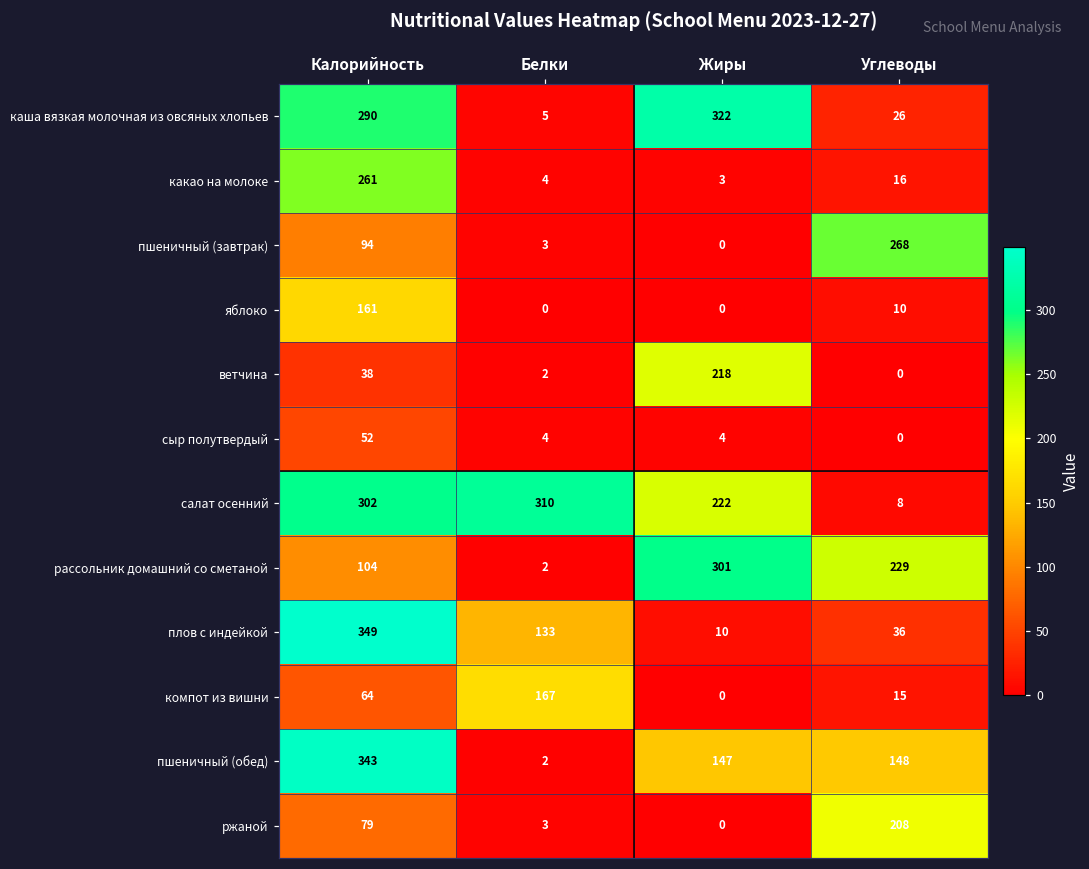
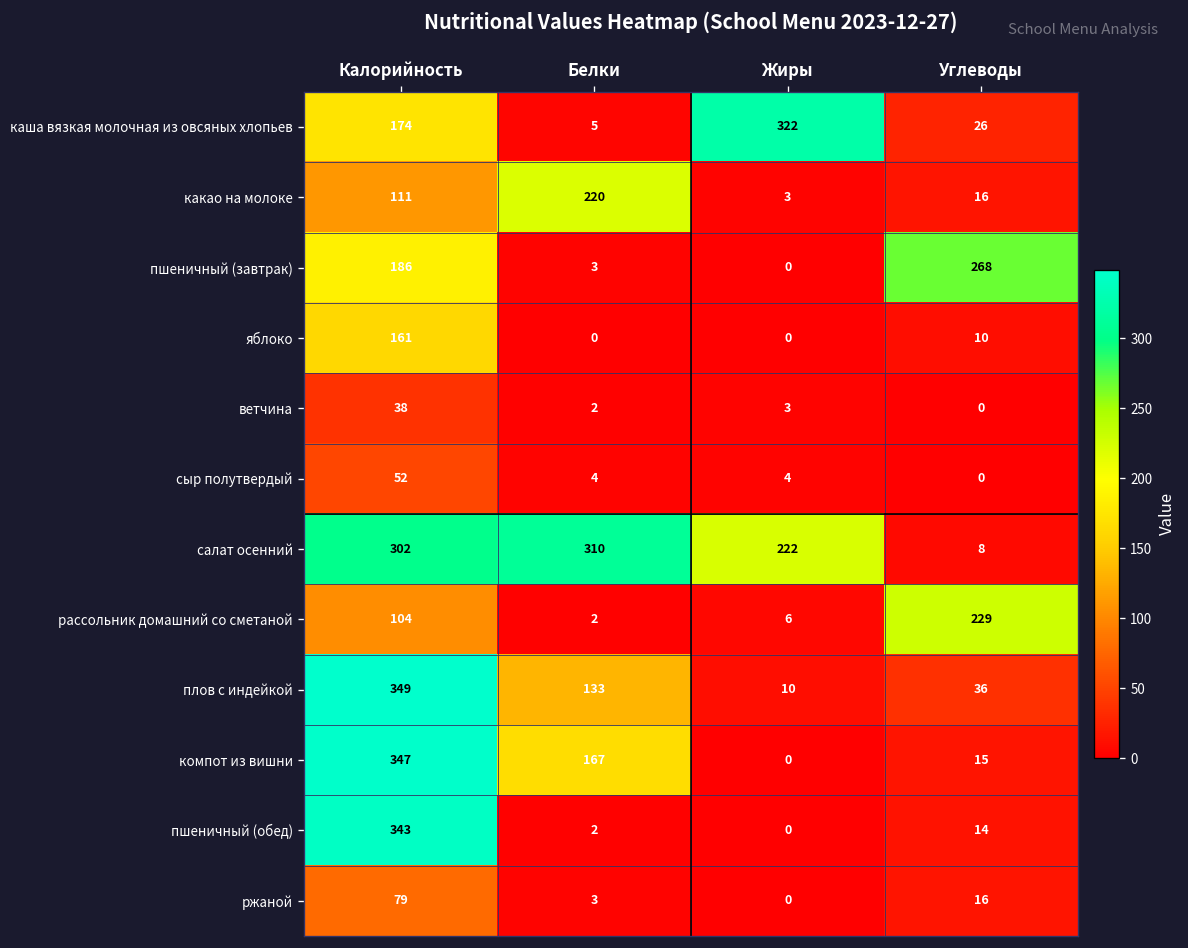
  {
    "каша вязкая молочная из овсяных хлопьев": {
-     "Калорийность": 290,
+     "Калорийность": 174,
      "Белки": 5,
      "Жиры": 322,
      "Углеводы": 26
    },
    "какао на молоке": {
-     "Калорийность": 261,
-     "Белки": 4,
+     "Калорийность": 111,
+     "Белки": 220,
      "Жиры": 3,
      "Углеводы": 16
    },
    "пшеничный (завтрак)": {
-     "Калорийность": 94,
+     "Калорийность": 186,
      "Белки": 3,
      "Жиры": 0,
      "Углеводы": 268
    },
    "яблоко": {
      "Калорийность": 161,
      "Белки": 0,
      "Жиры": 0,
      "Углеводы": 10
    },
    "ветчина": {
      "Калорийность": 38,
      "Белки": 2,
-     "Жиры": 218,
+     "Жиры": 3,
      "Углеводы": 0
    },
    "сыр полутвердый": {
      "Калорийность": 52,
      "Белки": 4,
      "Жиры": 4,
      "Углеводы": 0
    },
    "салат осенний": {
      "Калорийность": 302,
      "Белки": 310,
      "Жиры": 222,
      "Углеводы": 8
    },
    "рассольник домашний со сметаной": {
      "Калорийность": 104,
      "Белки": 2,
-     "Жиры": 301,
+     "Жиры": 6,
      "Углеводы": 229
    },
    "плов с индейкой": {
      "Калорийность": 349,
      "Белки": 133,
      "Жиры": 10,
      "Углеводы": 36
    },
    "компот из вишни": {
-     "Калорийность": 64,
+     "Калорийность": 347,
      "Белки": 167,
      "Жиры": 0,
      "Углеводы": 15
    },
    "пшеничный (обед)": {
      "Калорийность": 343,
      "Белки": 2,
-     "Жиры": 147,
-     "Углеводы": 148
+     "Жиры": 0,
+     "Углеводы": 14
    },
    "ржаной": {
      "Калорийность": 79,
      "Белки": 3,
      "Жиры": 0,
-     "Углеводы": 208
+     "Углеводы": 16
    }
  }
